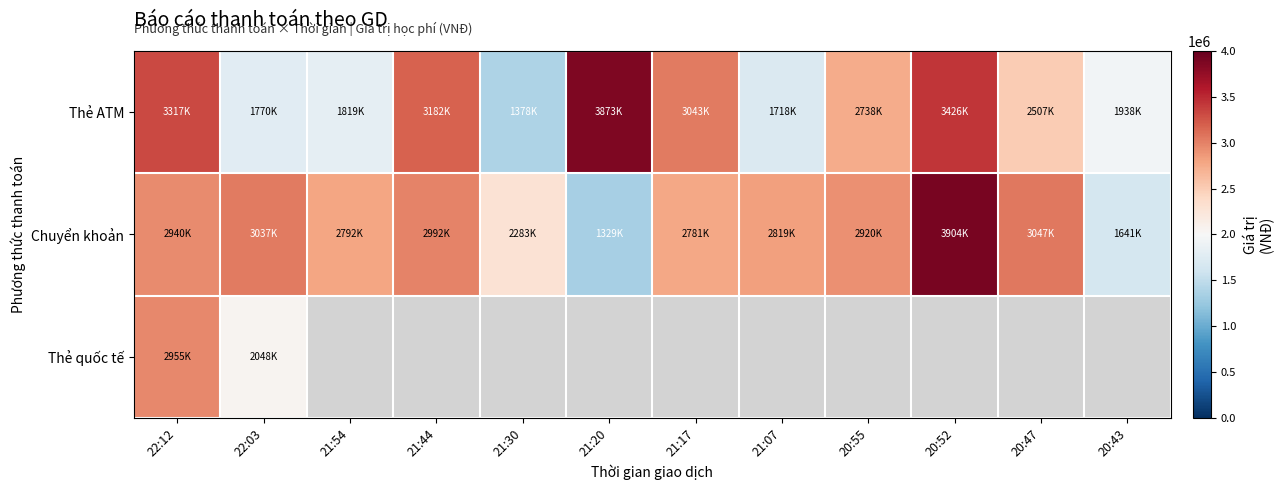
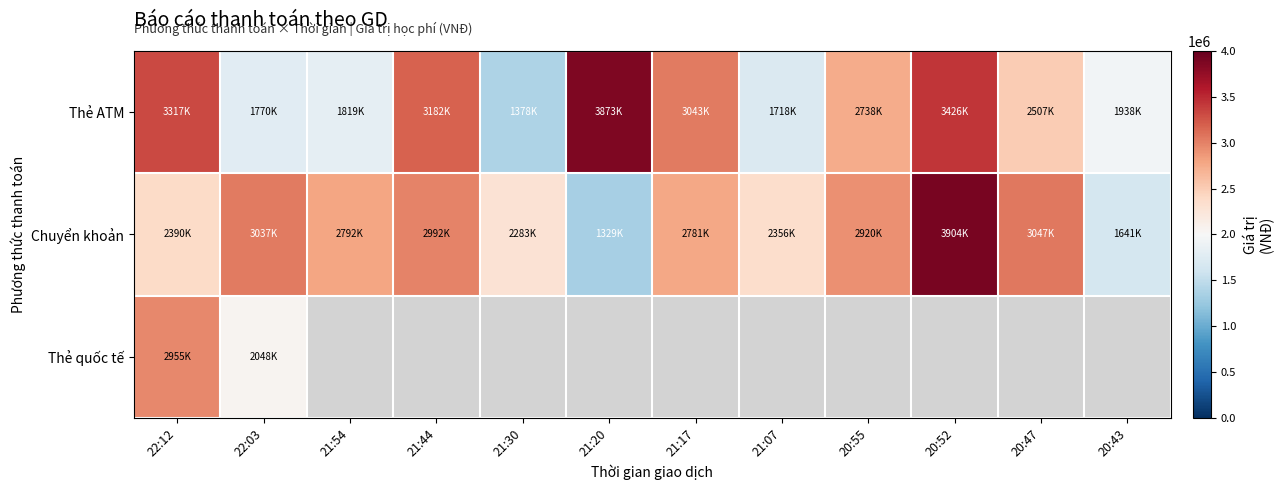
  {
    "Thẻ ATM": {
      "22:12": "3317K",
      "22:03": "1770K",
      "21:54": "1819K",
      "21:44": "3182K",
      "21:30": "1378K",
      "21:20": "3873K",
      "21:17": "3043K",
      "21:07": "1718K",
      "20:55": "2738K",
      "20:52": "3426K",
      "20:47": "2507K",
      "20:43": "1938K"
    },
    "Chuyển khoản": {
-     "22:12": "2940K",
+     "22:12": "2390K",
      "22:03": "3037K",
      "21:54": "2792K",
      "21:44": "2992K",
      "21:30": "2283K",
      "21:20": "1329K",
      "21:17": "2781K",
-     "21:07": "2819K",
+     "21:07": "2356K",
      "20:55": "2920K",
      "20:52": "3904K",
      "20:47": "3047K",
      "20:43": "1641K"
    },
    "Thẻ quốc tế": {
      "22:12": "2955K",
      "22:03": "2048K"
    }
  }
